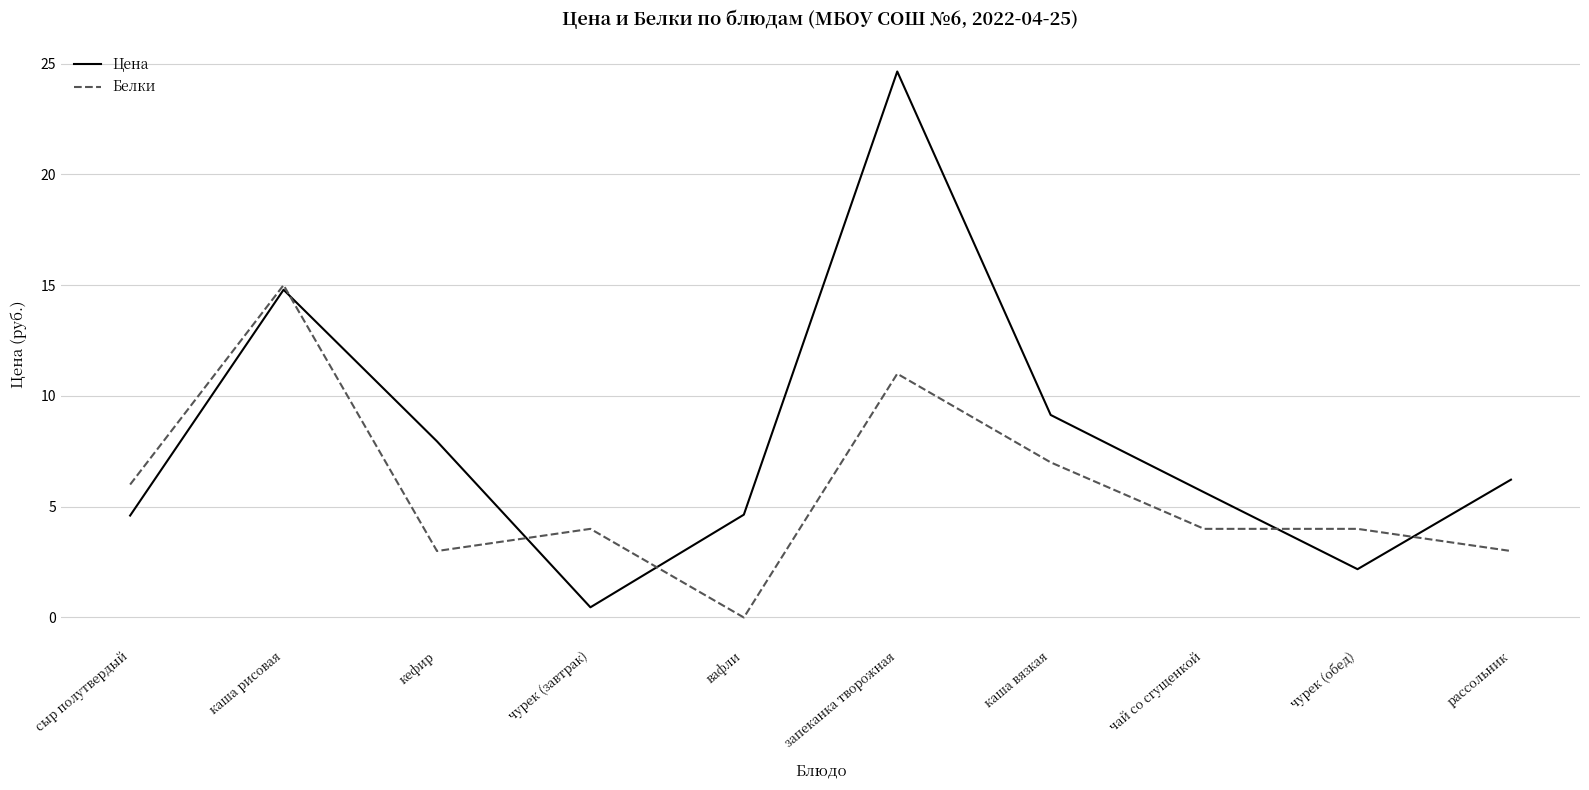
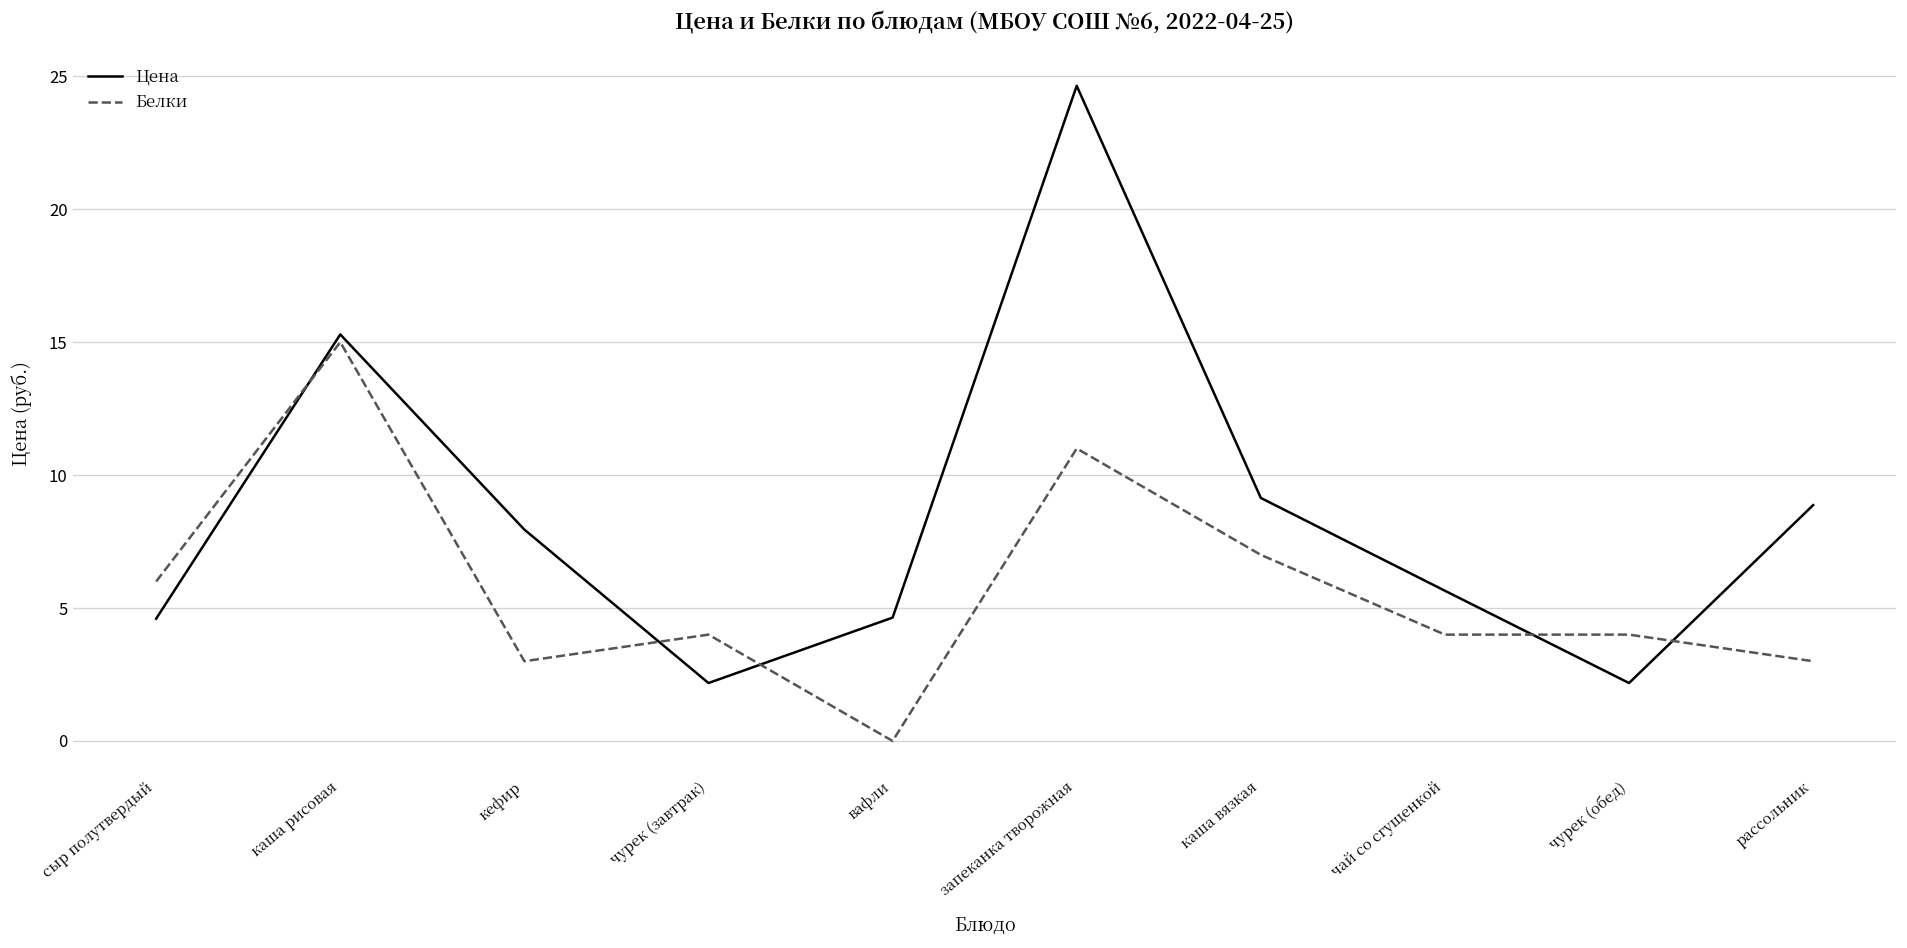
  {
    "Цена": {
      "сыр полутвердый": 4.6,
-     "каша рисовая": 14.8,
+     "каша рисовая": 15.3,
      "кефир": 8.0,
-     "чурек (завтрак)": 0.5,
+     "чурек (завтрак)": 2.2,
      "вафли": 4.6,
      "запеканка творожная": 24.6,
      "каша вязкая": 9.1,
      "чай со сгущенкой": 5.7,
      "чурек (обед)": 2.2,
-     "рассольник": 6.2
+     "рассольник": 8.9
    },
    "Белки": {
      "сыр полутвердый": 6.0,
      "каша рисовая": 15.0,
      "кефир": 3.0,
      "чурек (завтрак)": 4.0,
      "вафли": 0.0,
      "запеканка творожная": 11.0,
      "каша вязкая": 7.0,
      "чай со сгущенкой": 4.0,
      "чурек (обед)": 4.0,
      "рассольник": 3.0
    }
  }
